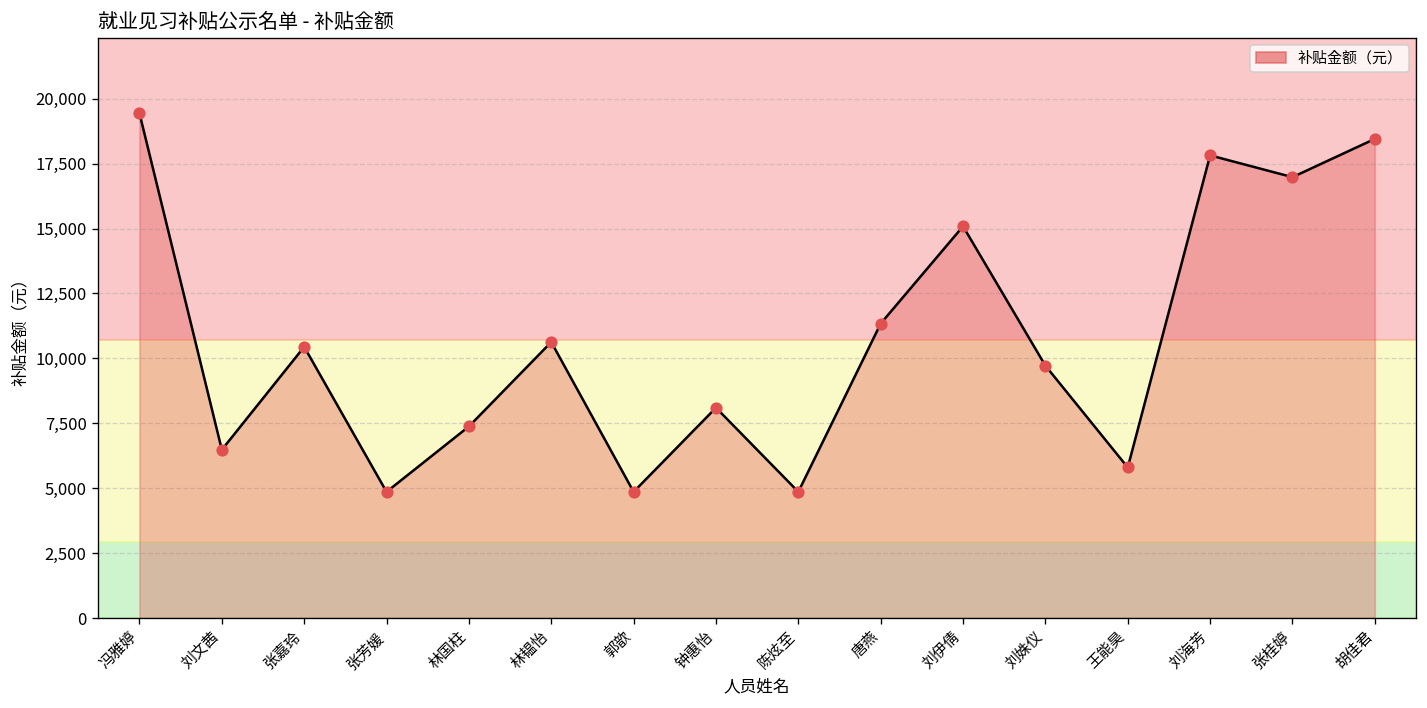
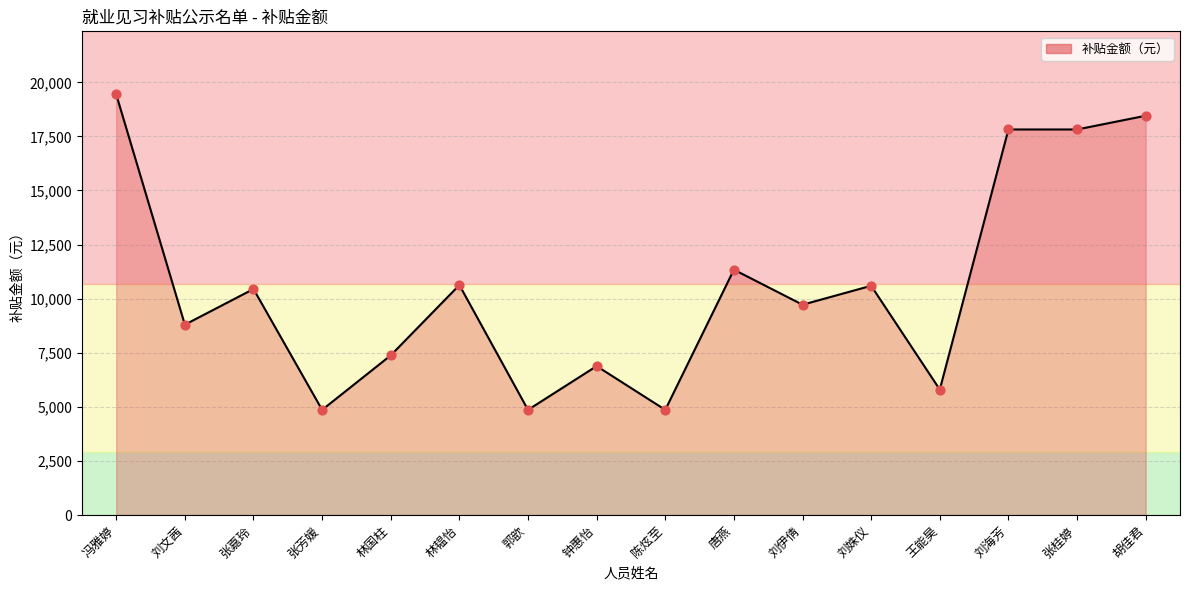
  {
    "冯雅婷": "19,400",
-   "刘文茜": "6,500",
+   "刘文茜": "8,800",
    "张嘉玲": "10,400",
    "张芳媛": "4,900",
    "林国柱": "7,400",
    "林韫怡": "10,600",
    "郭歆": "4,900",
-   "钟惠怡": "8,100",
+   "钟惠怡": "6,900",
    "陈炫至": "4,900",
    "唐燕": "11,300",
-   "刘伊倩": "15,100",
-   "刘姝仪": "9,700",
+   "刘伊倩": "9,700",
+   "刘姝仪": "10,600",
    "王能昊": "5,800",
    "刘海芳": "17,800",
-   "张桂婷": "17,000",
+   "张桂婷": "17,800",
    "胡佳君": "18,500"
  }
